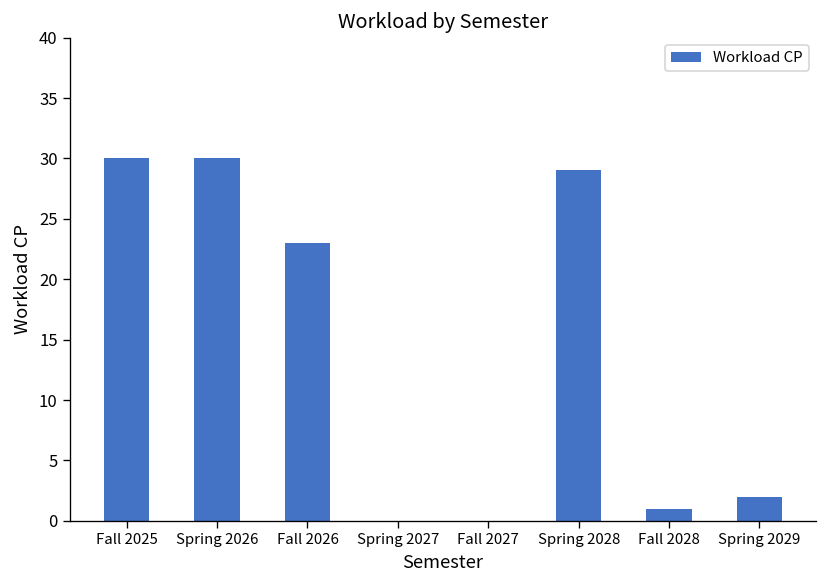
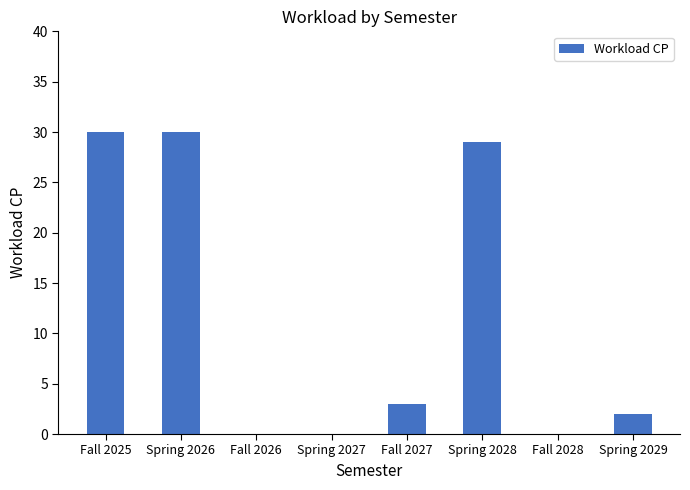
  {
    "Fall 2025": 30,
    "Spring 2026": 30,
-   "Fall 2026": 23,
+   "Fall 2026": 0,
    "Spring 2027": 0,
-   "Fall 2027": 0,
+   "Fall 2027": 3,
    "Spring 2028": 29,
-   "Fall 2028": 1,
+   "Fall 2028": 0,
    "Spring 2029": 2
  }
